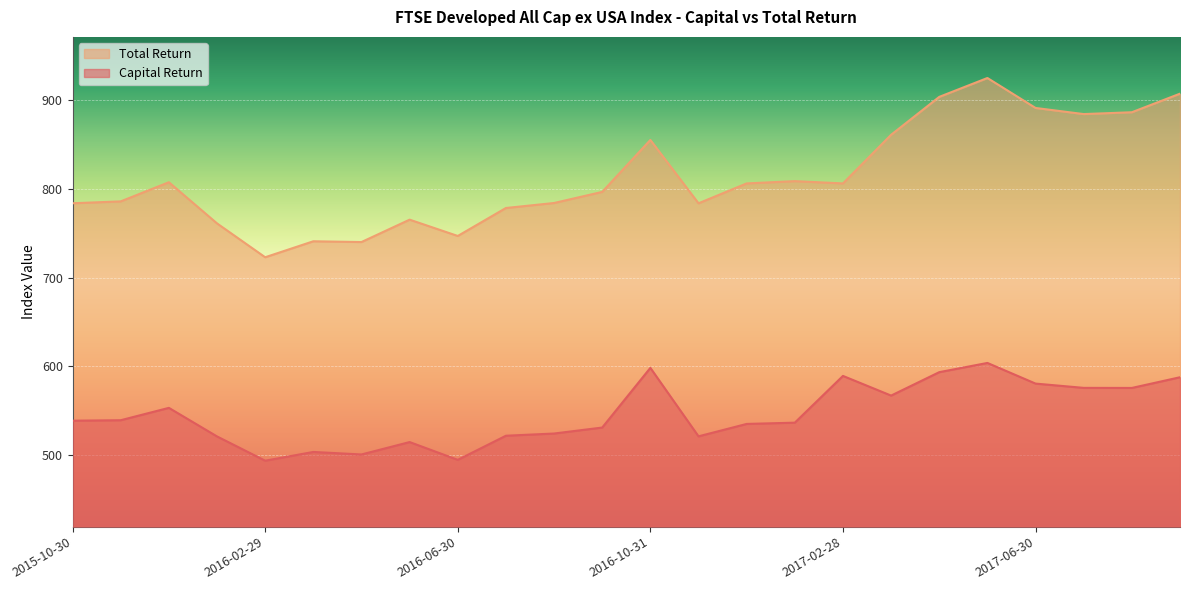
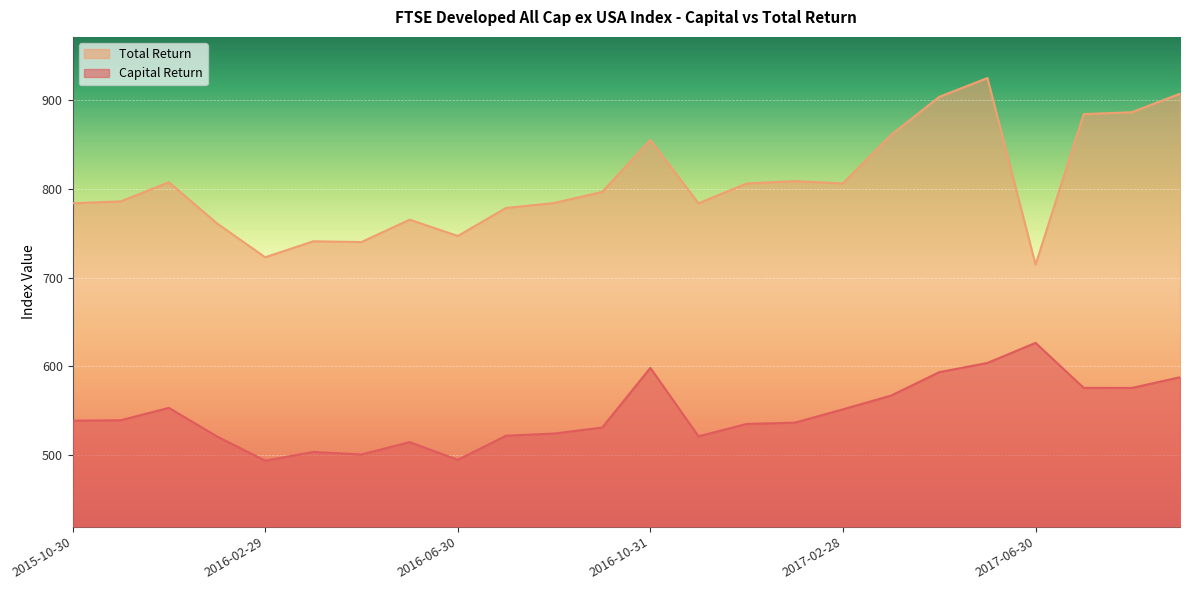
  {
    "Total Return": {
      "2015-10-30": 780,
      "2016-02-29": 720,
      "2016-06-30": 750,
      "2016-10-31": 850,
      "2017-02-28": 810,
-     "2017-06-30": 890
+     "2017-06-30": 710
    },
    "Capital Return": {
      "2015-10-30": 540,
      "2016-02-29": 490,
      "2016-06-30": 500,
      "2016-10-31": 600,
-     "2017-02-28": 590,
-     "2017-06-30": 580
+     "2017-02-28": 550,
+     "2017-06-30": 630
    }
  }
